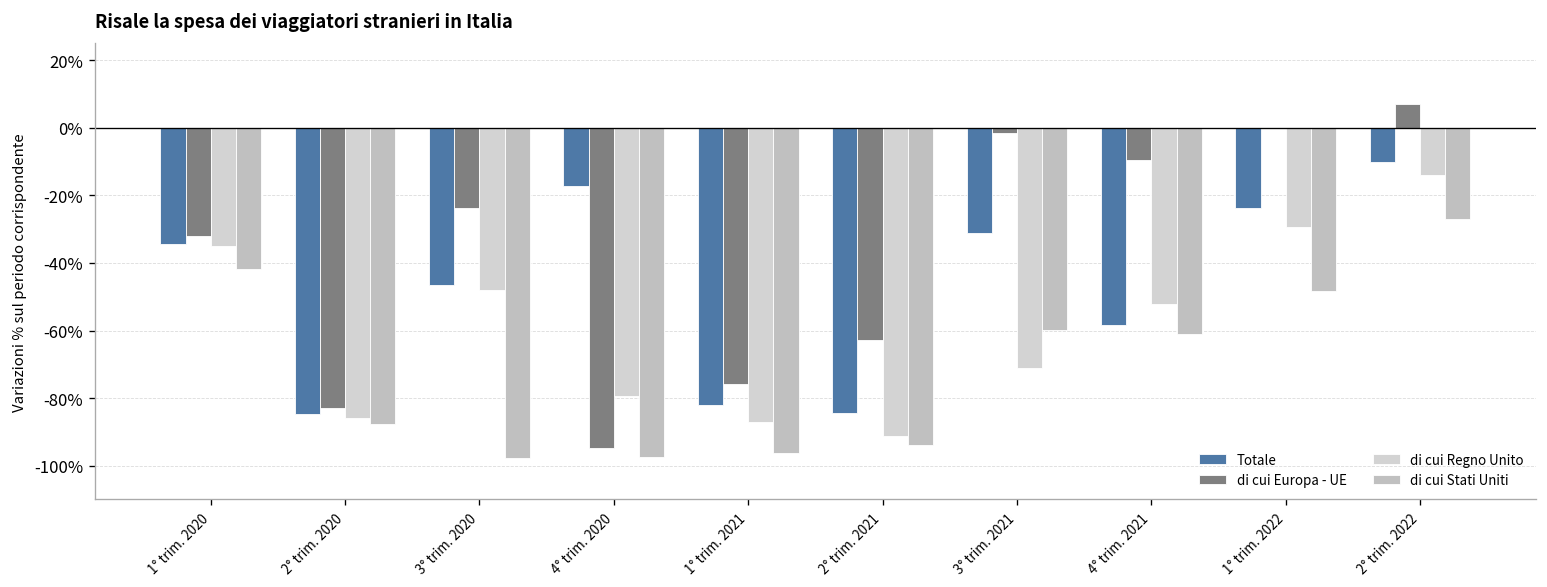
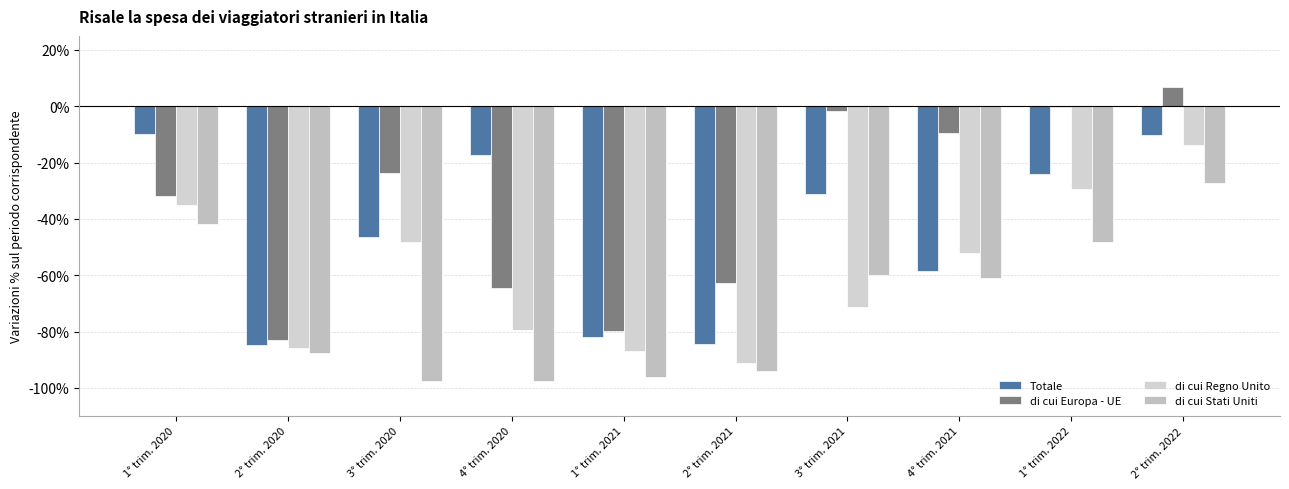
  {
    "Totale": {
-     "1° trim. 2020": "-34%",
+     "1° trim. 2020": "-10%",
      "2° trim. 2020": "-85%",
      "3° trim. 2020": "-46%",
      "4° trim. 2020": "-17%",
      "1° trim. 2021": "-82%",
      "2° trim. 2021": "-84%",
      "3° trim. 2021": "-31%",
      "4° trim. 2021": "-58%",
      "1° trim. 2022": "-24%",
      "2° trim. 2022": "-10%"
    },
    "di cui Europa - UE": {
      "1° trim. 2020": "-32%",
      "2° trim. 2020": "-83%",
      "3° trim. 2020": "-24%",
-     "4° trim. 2020": "-95%",
-     "1° trim. 2021": "-76%",
+     "4° trim. 2020": "-64%",
+     "1° trim. 2021": "-80%",
      "2° trim. 2021": "-63%",
      "3° trim. 2021": "-2%",
      "4° trim. 2021": "-10%",
      "2° trim. 2022": "7%"
    }
  }
